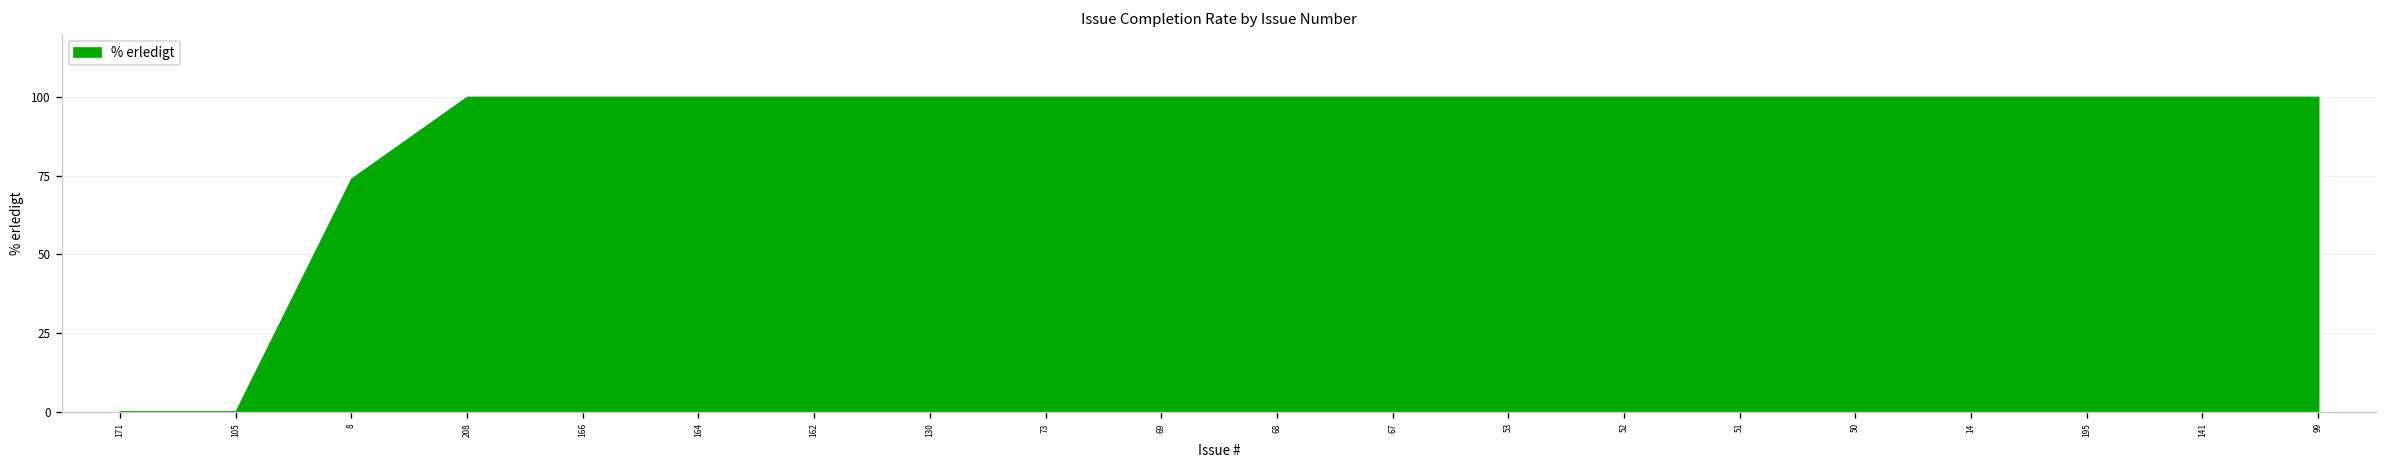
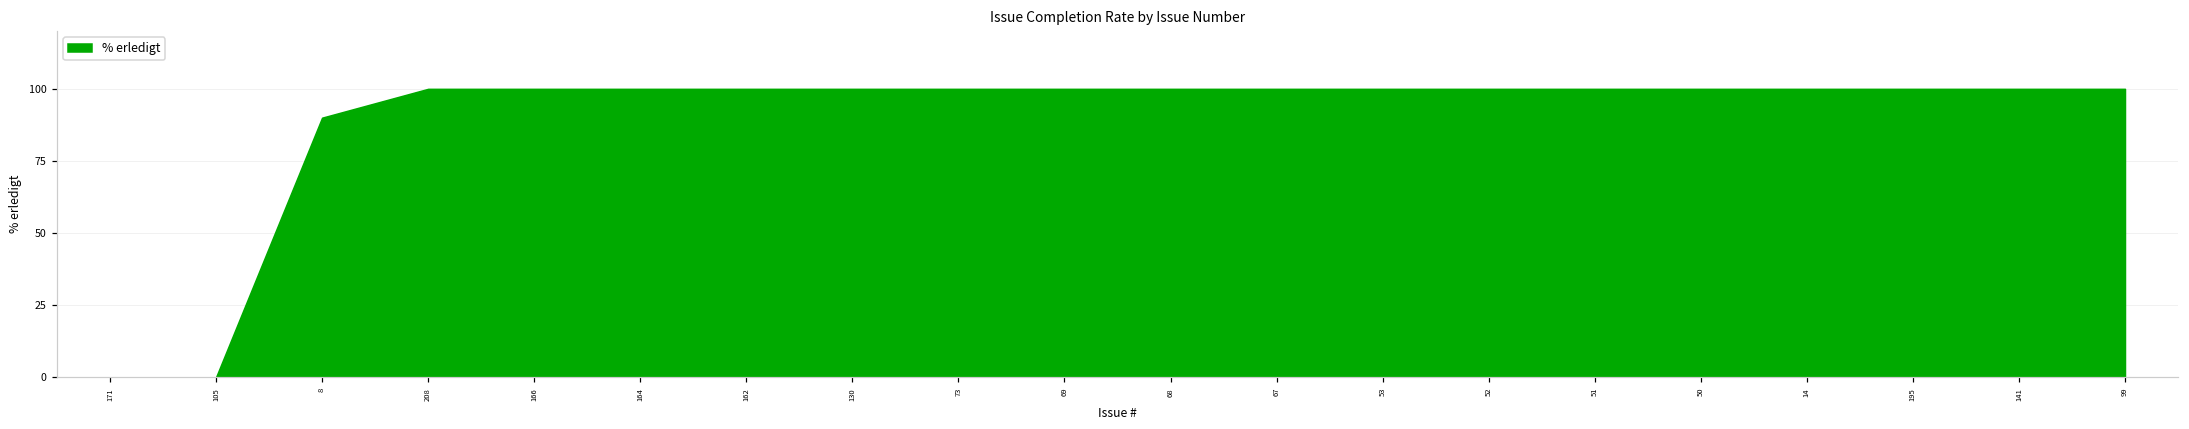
  {
    "171": 0,
    "105": 0,
-   "8": 74,
+   "8": 90,
    "208": 100,
    "166": 100,
    "164": 100,
    "162": 100,
    "130": 100,
    "73": 100,
    "69": 100,
    "68": 100,
    "67": 100,
    "53": 100,
    "52": 100,
    "51": 100,
    "50": 100,
    "14": 100,
    "195": 100,
    "141": 100,
    "99": 100
  }
